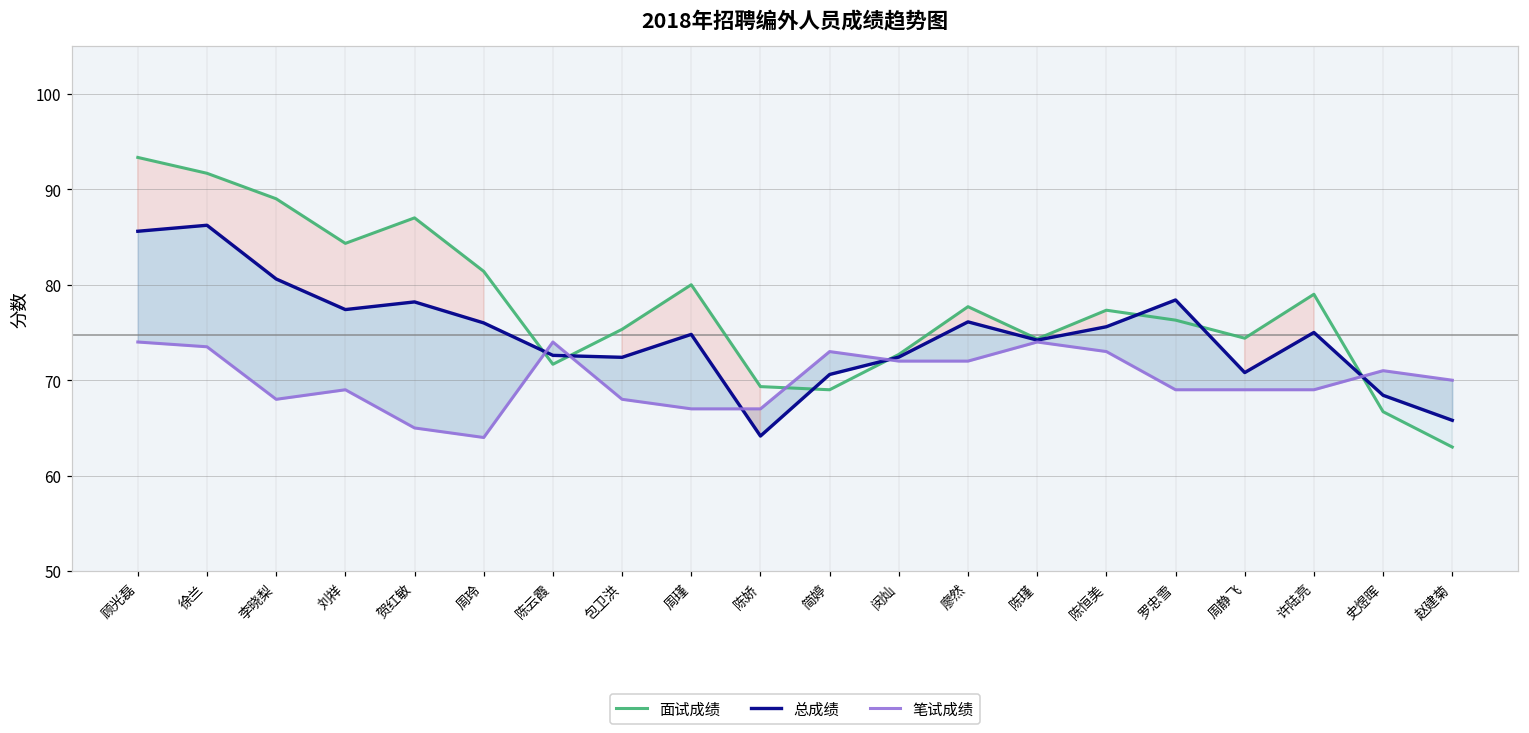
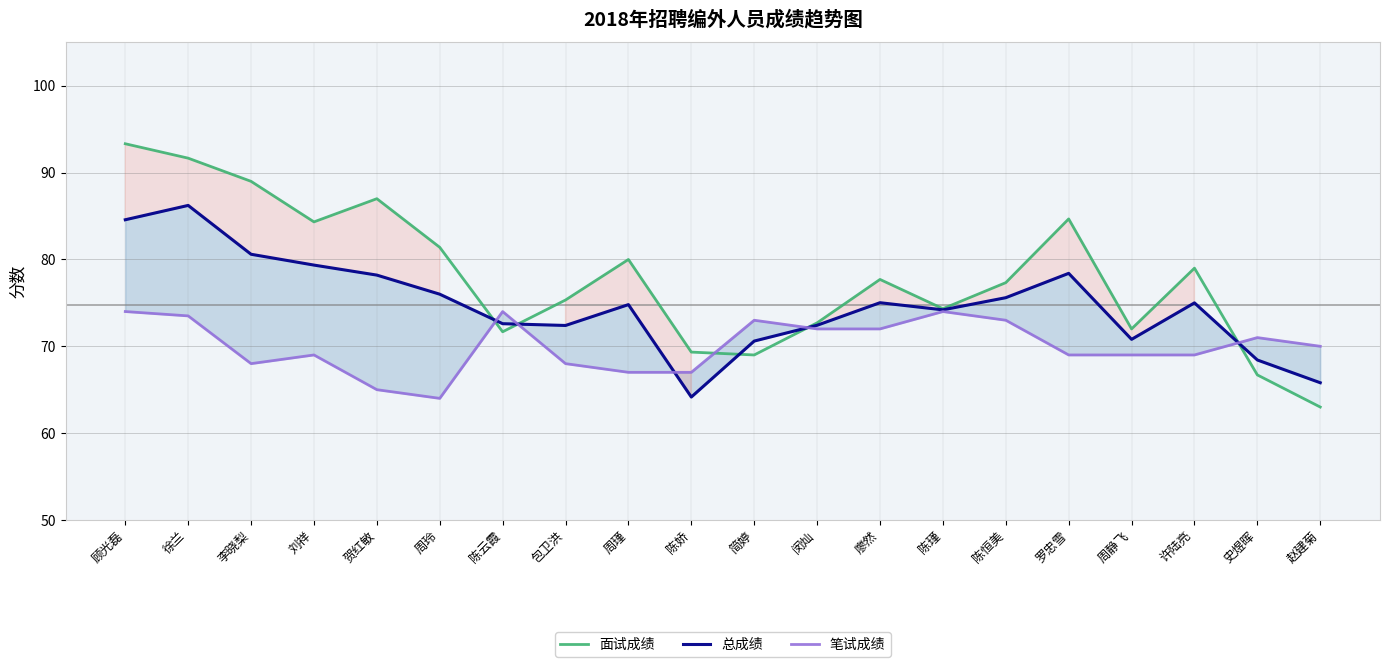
  {
    "面试成绩": {
      "顾光磊": 93,
      "徐兰": 92,
      "李晓梨": 89,
      "刘祥": 84,
      "贺红敏": 87,
      "周玲": 81,
      "陈云霞": 72,
      "包卫洪": 75,
      "周瑾": 80,
      "陈娇": 69,
      "简婷": 69,
      "廖然": 78,
      "陈恒美": 77,
-     "罗忠雪": 76,
-     "周静飞": 74,
+     "罗忠雪": 85,
+     "周静飞": 72,
      "许陆亮": 79,
      "史煜晖": 67,
      "赵建菊": 63
    },
    "总成绩": {
-     "顾光磊": 86,
-     "刘祥": 77,
+     "顾光磊": 85,
+     "刘祥": 79,
      "陈云霞": 73,
      "陈娇": 64,
      "简婷": 71,
-     "廖然": 76,
+     "廖然": 75,
      "史煜晖": 68,
      "赵建菊": 66
    },
    "笔试成绩": {
      "顾光磊": 74,
      "徐兰": 74,
      "李晓梨": 68,
      "刘祥": 69,
      "贺红敏": 65,
      "周玲": 64,
      "包卫洪": 68,
      "周瑾": 67,
      "闵灿": 72,
      "廖然": 72,
      "陈恒美": 73,
      "罗忠雪": 69,
      "周静飞": 69,
      "许陆亮": 69
    }
  }
